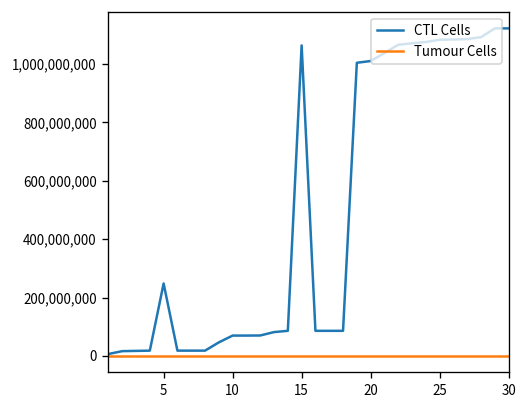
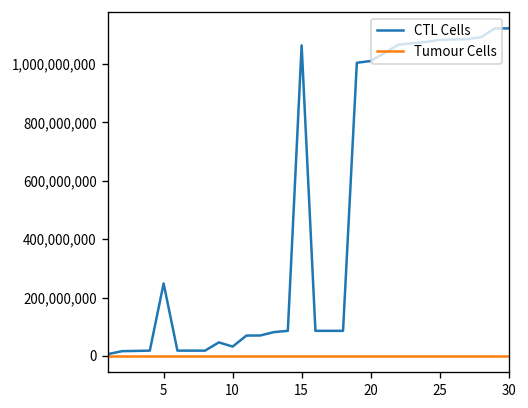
  {
    "CTL Cells": {
      "5": "250,000,000",
-     "10": "70,000,000",
+     "10": "30,000,000",
      "15": "1,060,000,000",
      "20": "1,010,000,000",
      "30": "1,120,000,000"
    },
    "Tumour Cells": {
      "5": "0",
      "10": "0",
      "15": "0",
      "20": "0",
      "25": "0",
      "30": "0"
    }
  }
